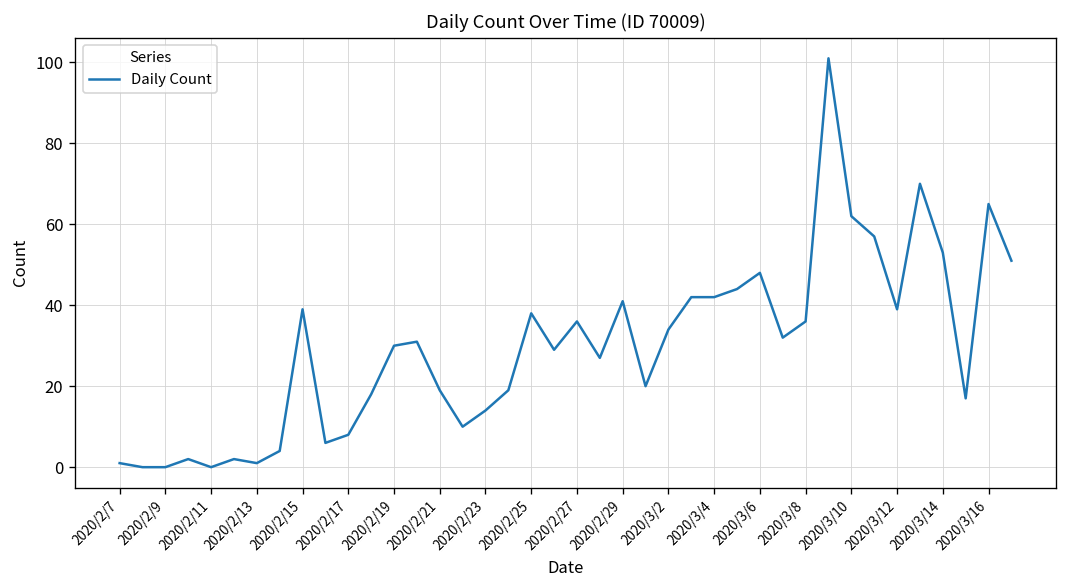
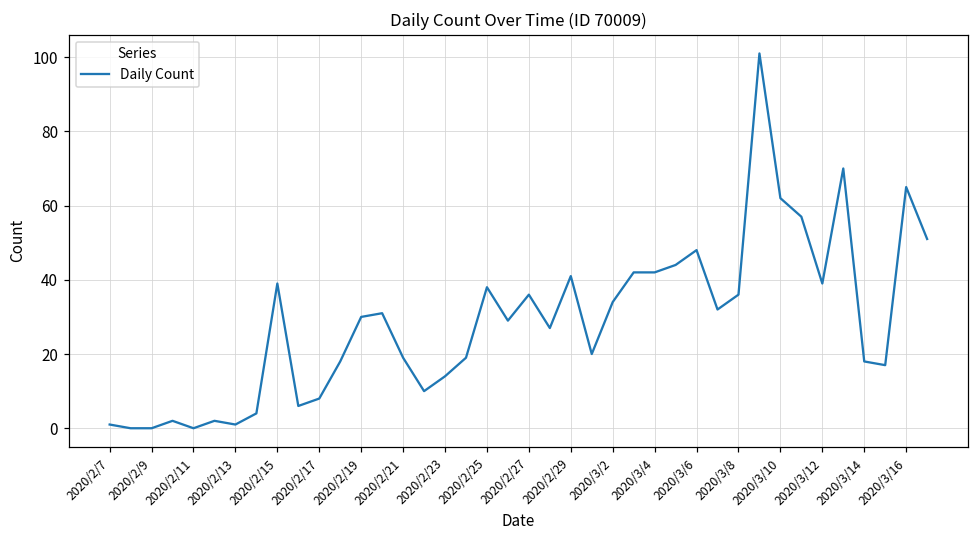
  {
    "2020/2/7": 1,
    "2020/2/9": 0,
    "2020/2/11": 0,
    "2020/2/13": 1,
    "2020/2/15": 39,
    "2020/2/17": 8,
    "2020/2/19": 30,
    "2020/2/21": 19,
    "2020/2/23": 14,
    "2020/2/25": 38,
    "2020/2/27": 36,
    "2020/2/29": 41,
    "2020/3/2": 34,
    "2020/3/4": 42,
    "2020/3/6": 48,
    "2020/3/8": 36,
    "2020/3/10": 62,
    "2020/3/12": 39,
-   "2020/3/14": 53,
+   "2020/3/14": 18,
    "2020/3/16": 65
  }
